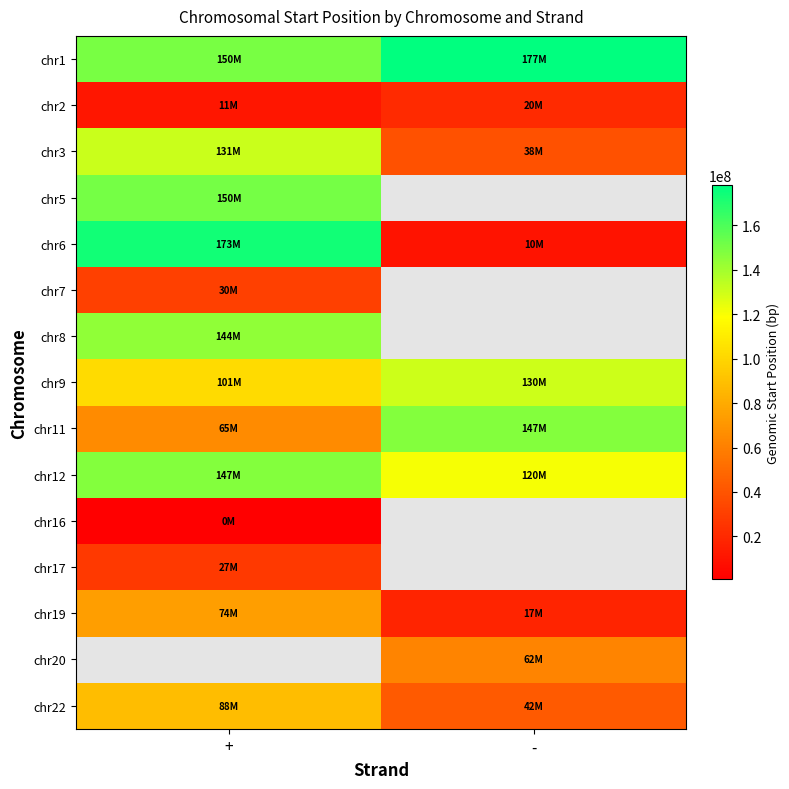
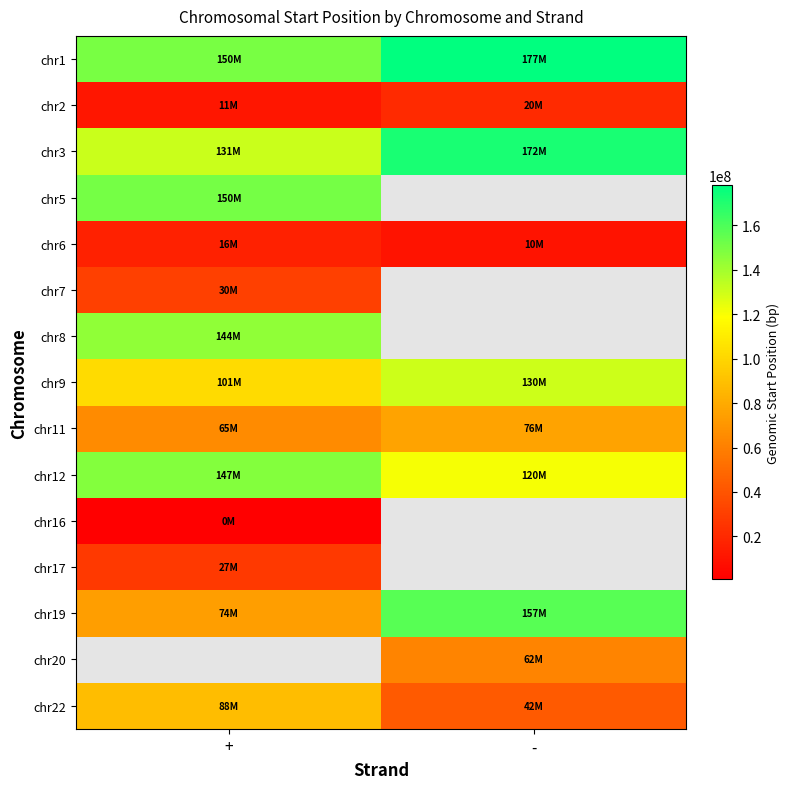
  {
    "chr1": {
      "+": "150M",
      "-": "177M"
    },
    "chr2": {
      "+": "11M",
      "-": "20M"
    },
    "chr3": {
      "+": "131M",
-     "-": "38M"
+     "-": "172M"
    },
    "chr5": {
      "+": "150M"
    },
    "chr6": {
-     "+": "173M",
+     "+": "16M",
      "-": "10M"
    },
    "chr7": {
      "+": "30M"
    },
    "chr8": {
      "+": "144M"
    },
    "chr9": {
      "+": "101M",
      "-": "130M"
    },
    "chr11": {
      "+": "65M",
-     "-": "147M"
+     "-": "76M"
    },
    "chr12": {
      "+": "147M",
      "-": "120M"
    },
    "chr16": {
      "+": "0M"
    },
    "chr17": {
      "+": "27M"
    },
    "chr19": {
      "+": "74M",
-     "-": "17M"
+     "-": "157M"
    },
    "chr20": {
      "-": "62M"
    },
    "chr22": {
      "+": "88M",
      "-": "42M"
    }
  }
